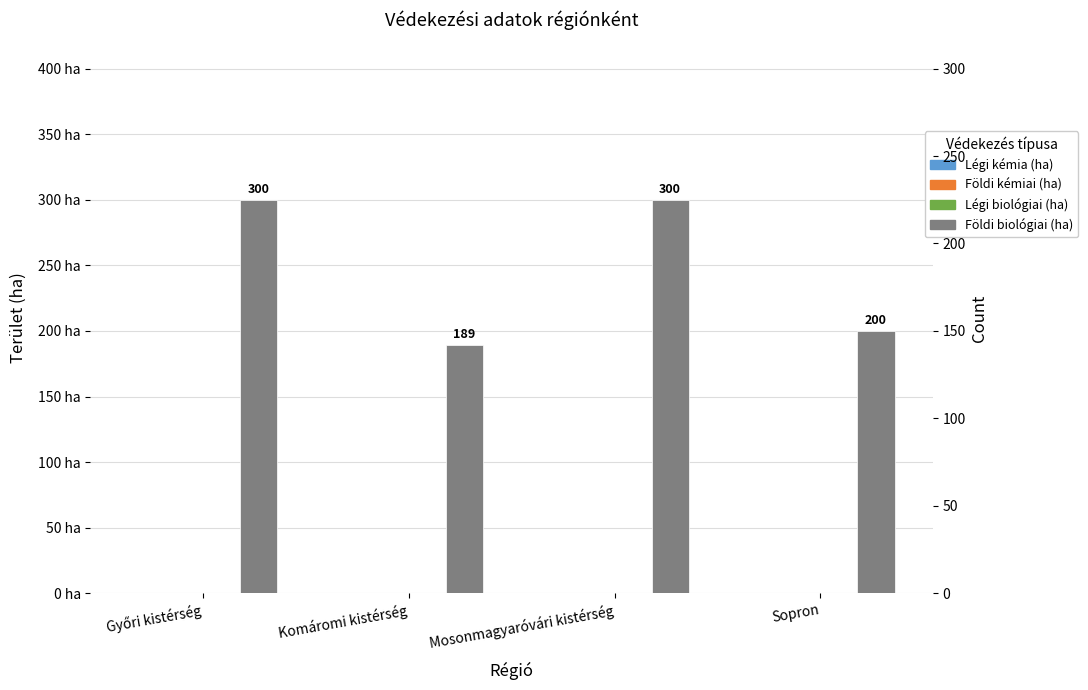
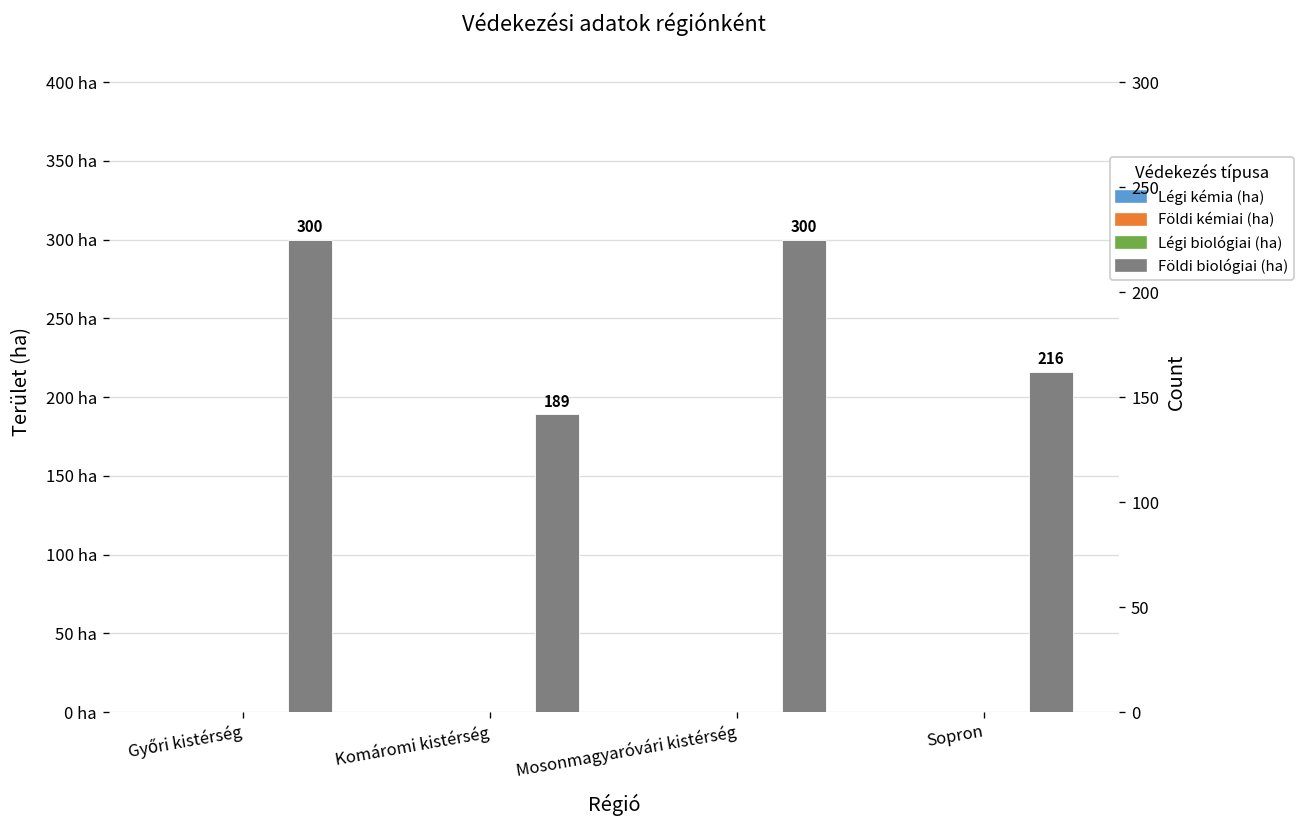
  {
    "Földi biológiai (ha)": {
      "Győri kistérség": 300,
      "Komáromi kistérség": 189,
      "Mosonmagyaróvári kistérség": 300,
-     "Sopron": 200
+     "Sopron": 216
    }
  }
